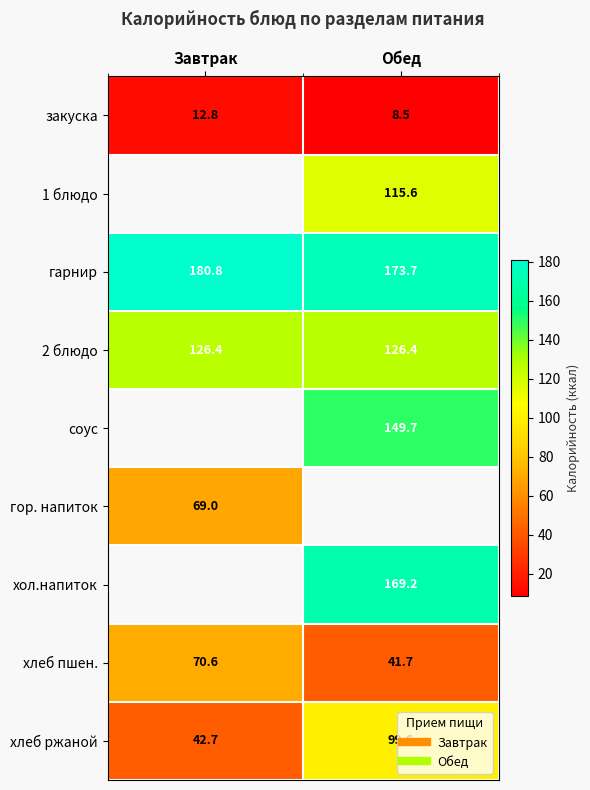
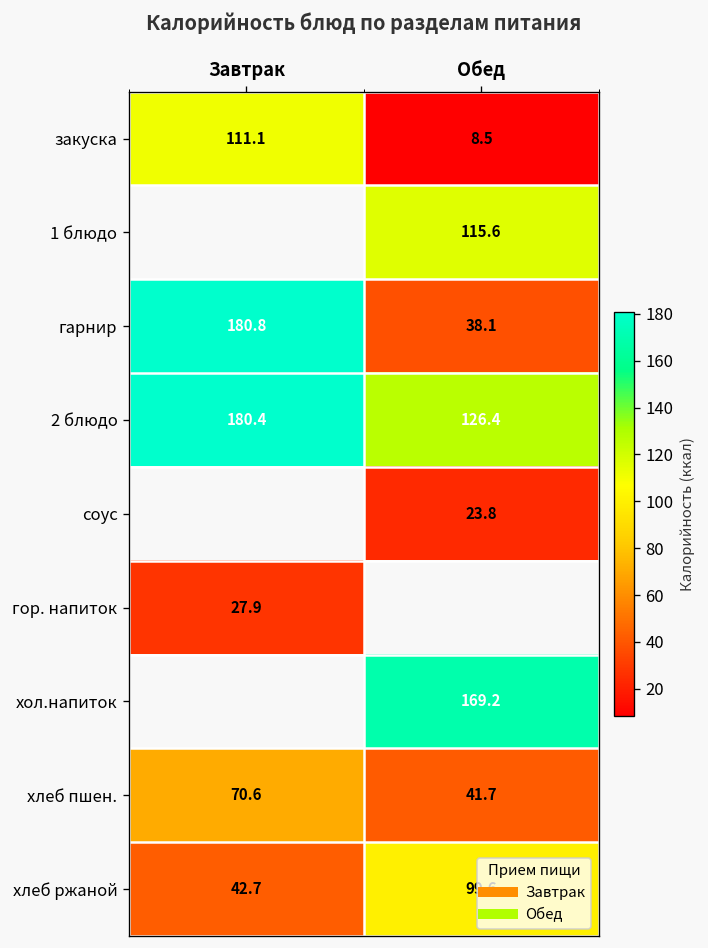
  {
    "закуска": {
-     "Завтрак": 12.8,
+     "Завтрак": 111.1,
      "Обед": 8.5
    },
    "1 блюдо": {
      "Обед": 115.6
    },
    "гарнир": {
      "Завтрак": 180.8,
-     "Обед": 173.7
+     "Обед": 38.1
    },
    "2 блюдо": {
-     "Завтрак": 126.4,
+     "Завтрак": 180.4,
      "Обед": 126.4
    },
    "соус": {
-     "Обед": 149.7
+     "Обед": 23.8
    },
    "гор. напиток": {
-     "Завтрак": 69.0
+     "Завтрак": 27.9
    },
    "хол.напиток": {
      "Обед": 169.2
    },
    "хлеб пшен.": {
      "Завтрак": 70.6,
      "Обед": 41.7
    },
    "хлеб ржаной": {
      "Завтрак": 42.7
    }
  }
